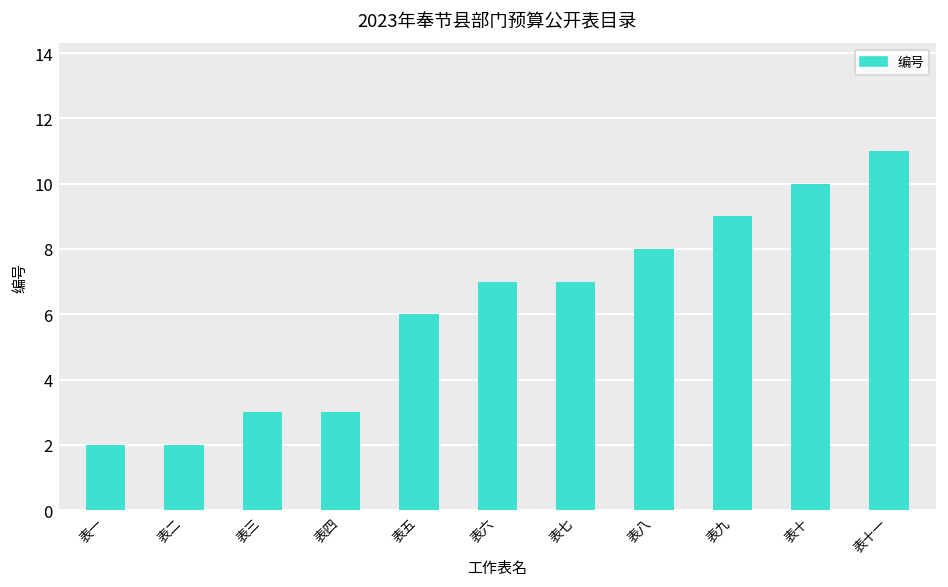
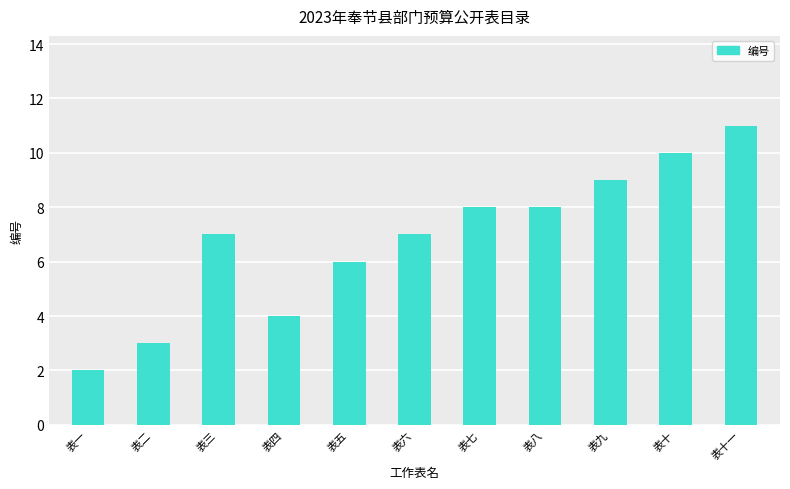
  {
    "表一": 2,
-   "表二": 2,
-   "表三": 3,
-   "表四": 3,
+   "表二": 3,
+   "表三": 7,
+   "表四": 4,
    "表五": 6,
    "表六": 7,
-   "表七": 7,
+   "表七": 8,
    "表八": 8,
    "表九": 9,
    "表十": 10,
    "表十一": 11
  }
